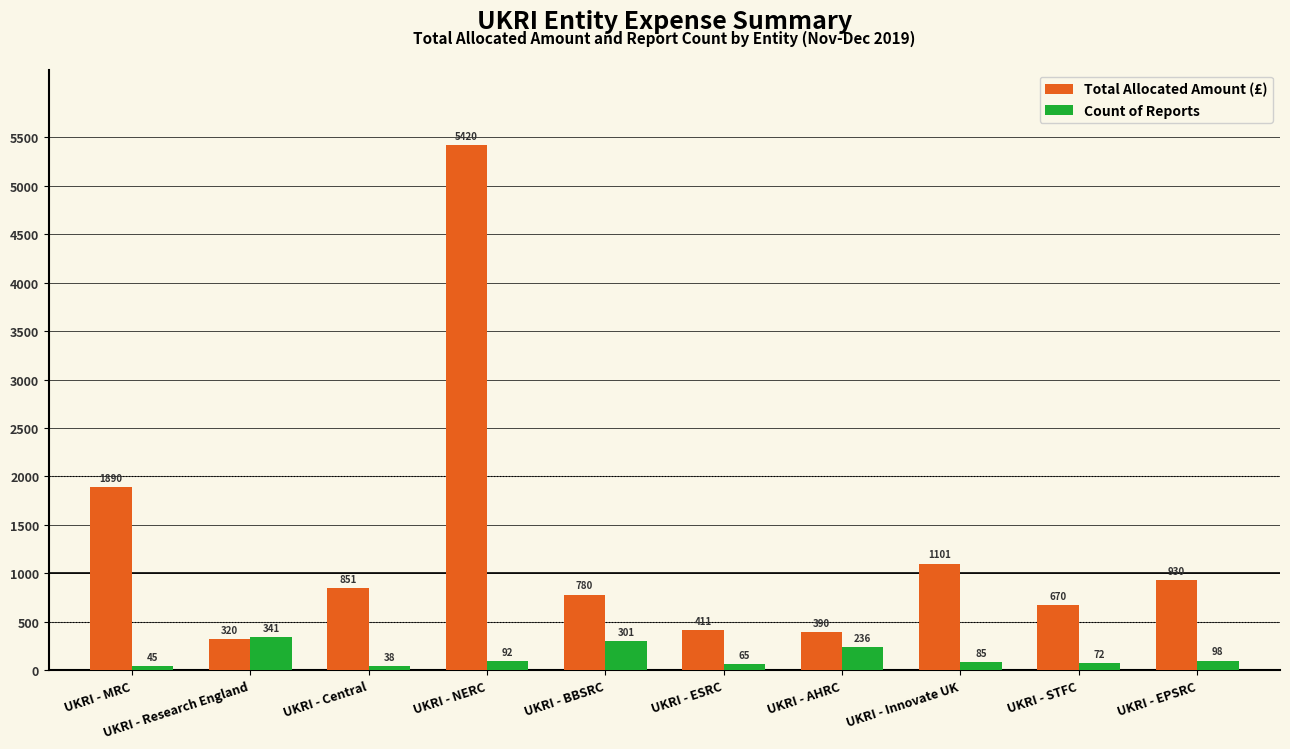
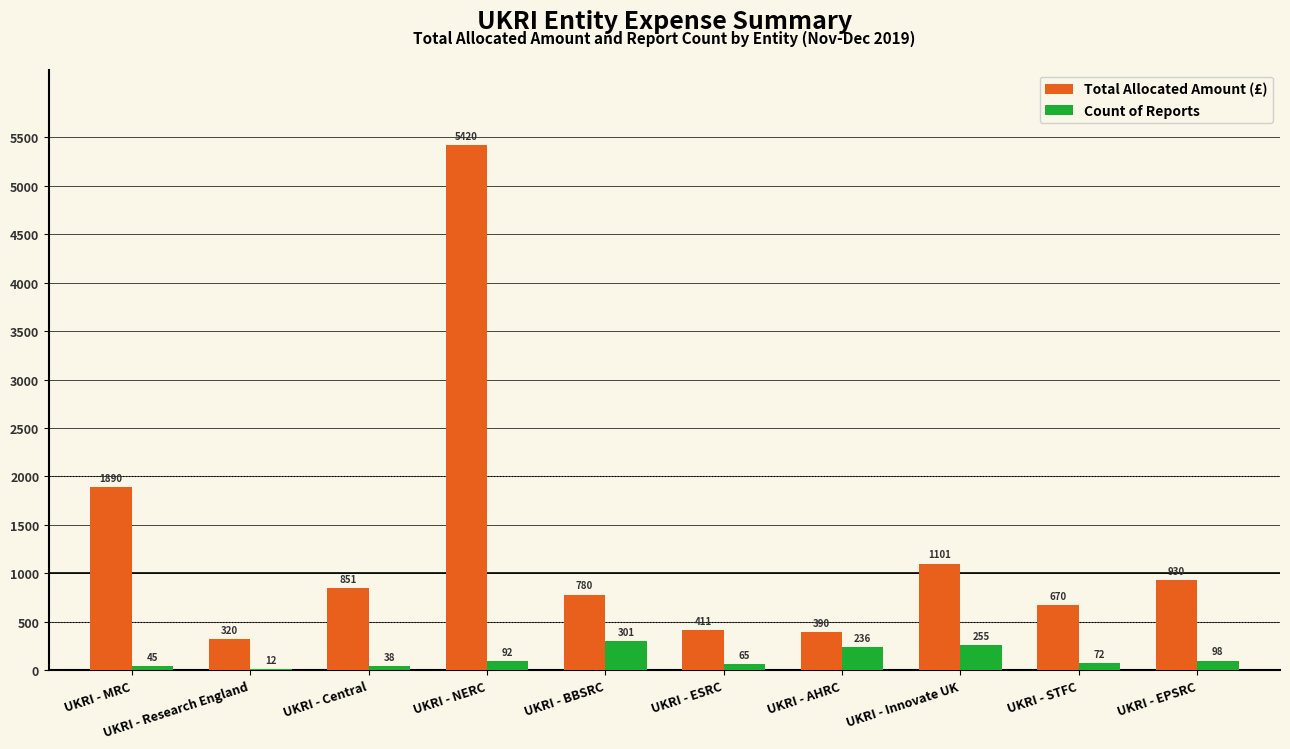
  {
    "Total Allocated Amount (£)": {
      "UKRI - MRC": 1890,
      "UKRI - Research England": 320,
      "UKRI - Central": 851,
      "UKRI - NERC": 5420,
      "UKRI - BBSRC": 780,
      "UKRI - ESRC": 411,
      "UKRI - AHRC": 390,
      "UKRI - Innovate UK": 1101,
      "UKRI - STFC": 670,
      "UKRI - EPSRC": 930
    },
    "Count of Reports": {
      "UKRI - MRC": 45,
-     "UKRI - Research England": 341,
+     "UKRI - Research England": 12,
      "UKRI - Central": 38,
      "UKRI - NERC": 92,
      "UKRI - BBSRC": 301,
      "UKRI - ESRC": 65,
      "UKRI - AHRC": 236,
-     "UKRI - Innovate UK": 85,
+     "UKRI - Innovate UK": 255,
      "UKRI - STFC": 72,
      "UKRI - EPSRC": 98
    }
  }
